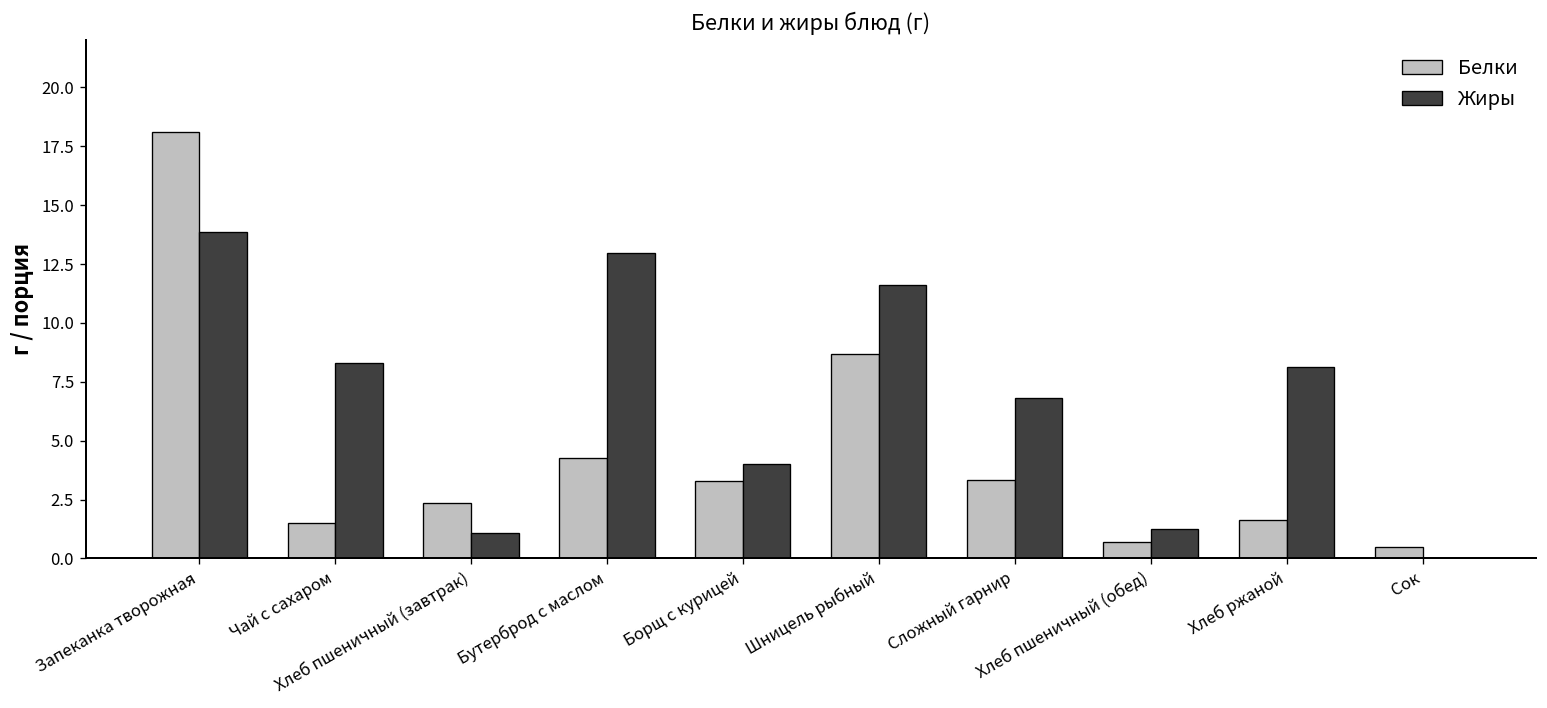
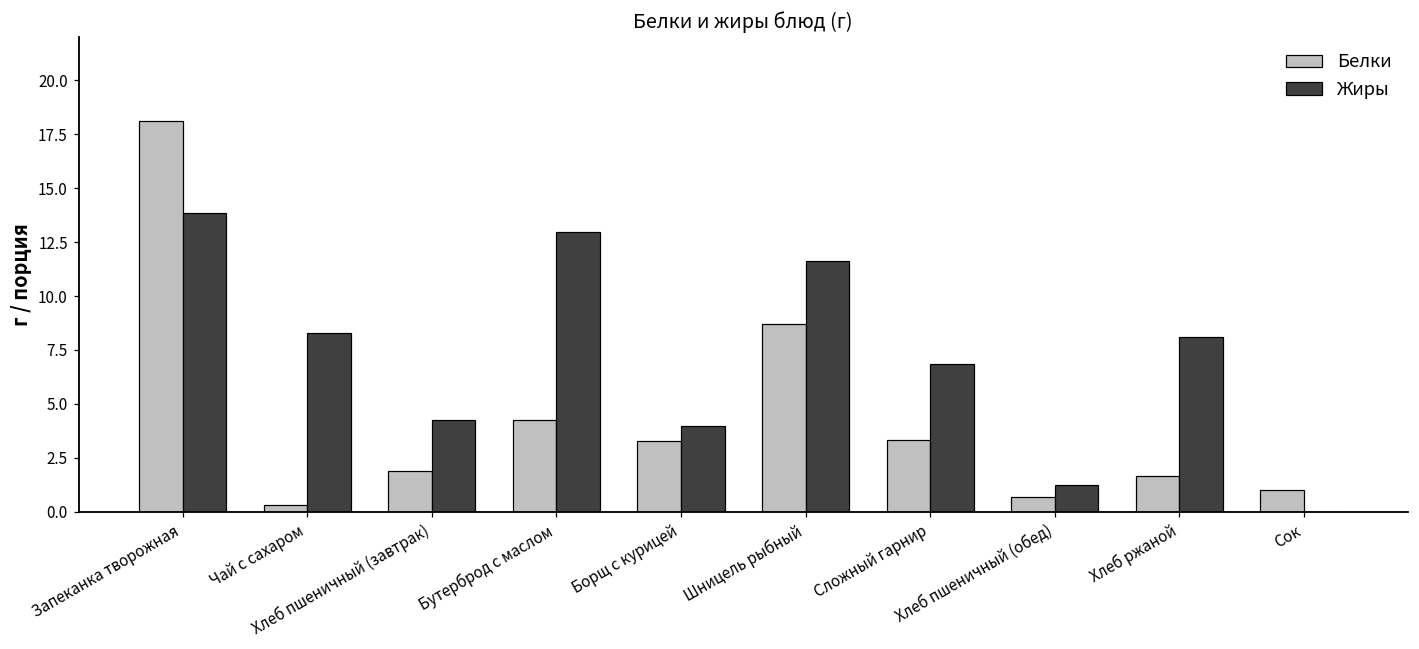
  {
    "Белки": {
      "Запеканка творожная": 18.1,
-     "Чай с сахаром": 1.5,
-     "Хлеб пшеничный (завтрак)": 2.4,
+     "Чай с сахаром": 0.3,
+     "Хлеб пшеничный (завтрак)": 1.9,
      "Бутерброд с маслом": 4.3,
      "Борщ с курицей": 3.3,
      "Шницель рыбный": 8.7,
      "Сложный гарнир": 3.4,
      "Хлеб пшеничный (обед)": 0.7,
      "Хлеб ржаной": 1.7,
-     "Сок": 0.5
+     "Сок": 1.0
    },
    "Жиры": {
      "Запеканка творожная": 13.9,
      "Чай с сахаром": 8.3,
-     "Хлеб пшеничный (завтрак)": 1.1,
+     "Хлеб пшеничный (завтрак)": 4.3,
      "Бутерброд с маслом": 13.0,
      "Борщ с курицей": 4.0,
      "Шницель рыбный": 11.6,
      "Сложный гарнир": 6.8,
      "Хлеб пшеничный (обед)": 1.3,
      "Хлеб ржаной": 8.1,
      "Сок": 0.0
    }
  }
